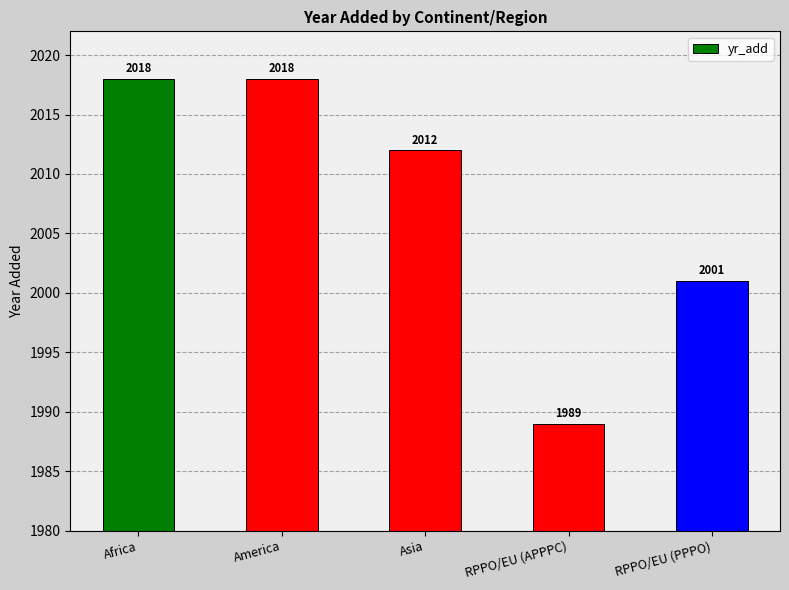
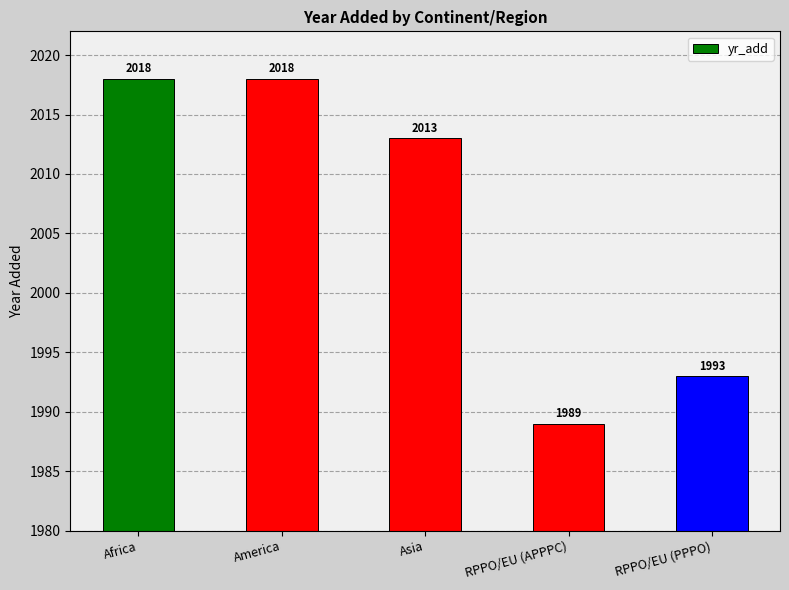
  {
    "Africa": 2018,
    "America": 2018,
-   "Asia": 2012,
+   "Asia": 2013,
    "RPPO/EU (APPPC)": 1989,
-   "RPPO/EU (PPPO)": 2001
+   "RPPO/EU (PPPO)": 1993
  }
